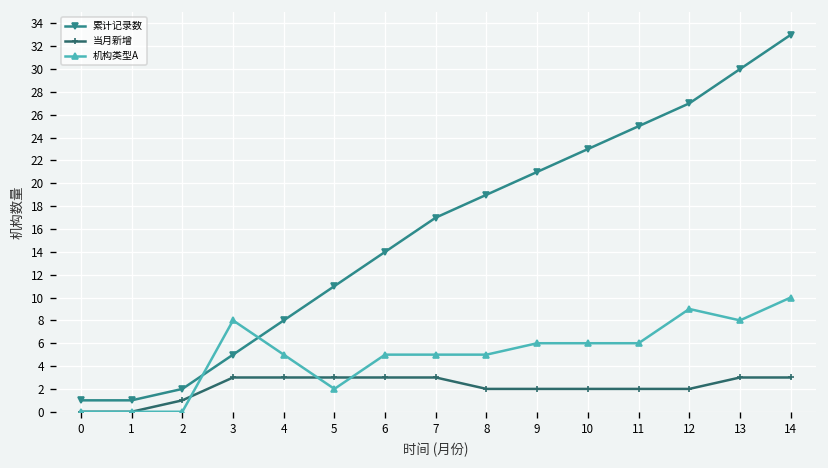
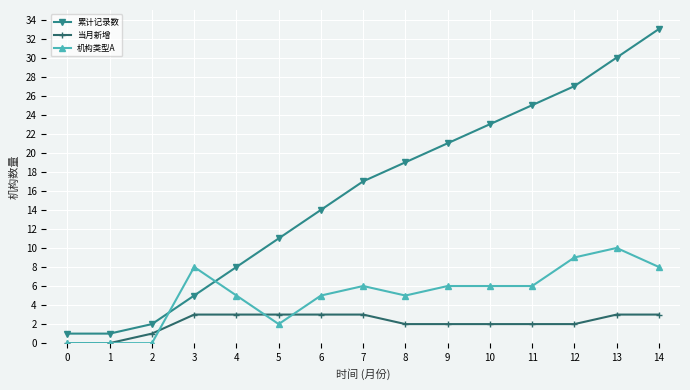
  {
    "机构类型A": {
      "2": 0,
      "3": 8,
      "4": 5,
      "5": 2,
      "6": 5,
-     "7": 5,
+     "7": 6,
      "8": 5,
      "9": 6,
      "10": 6,
      "11": 6,
      "12": 9,
-     "13": 8,
-     "14": 10
+     "13": 10,
+     "14": 8
    }
  }
